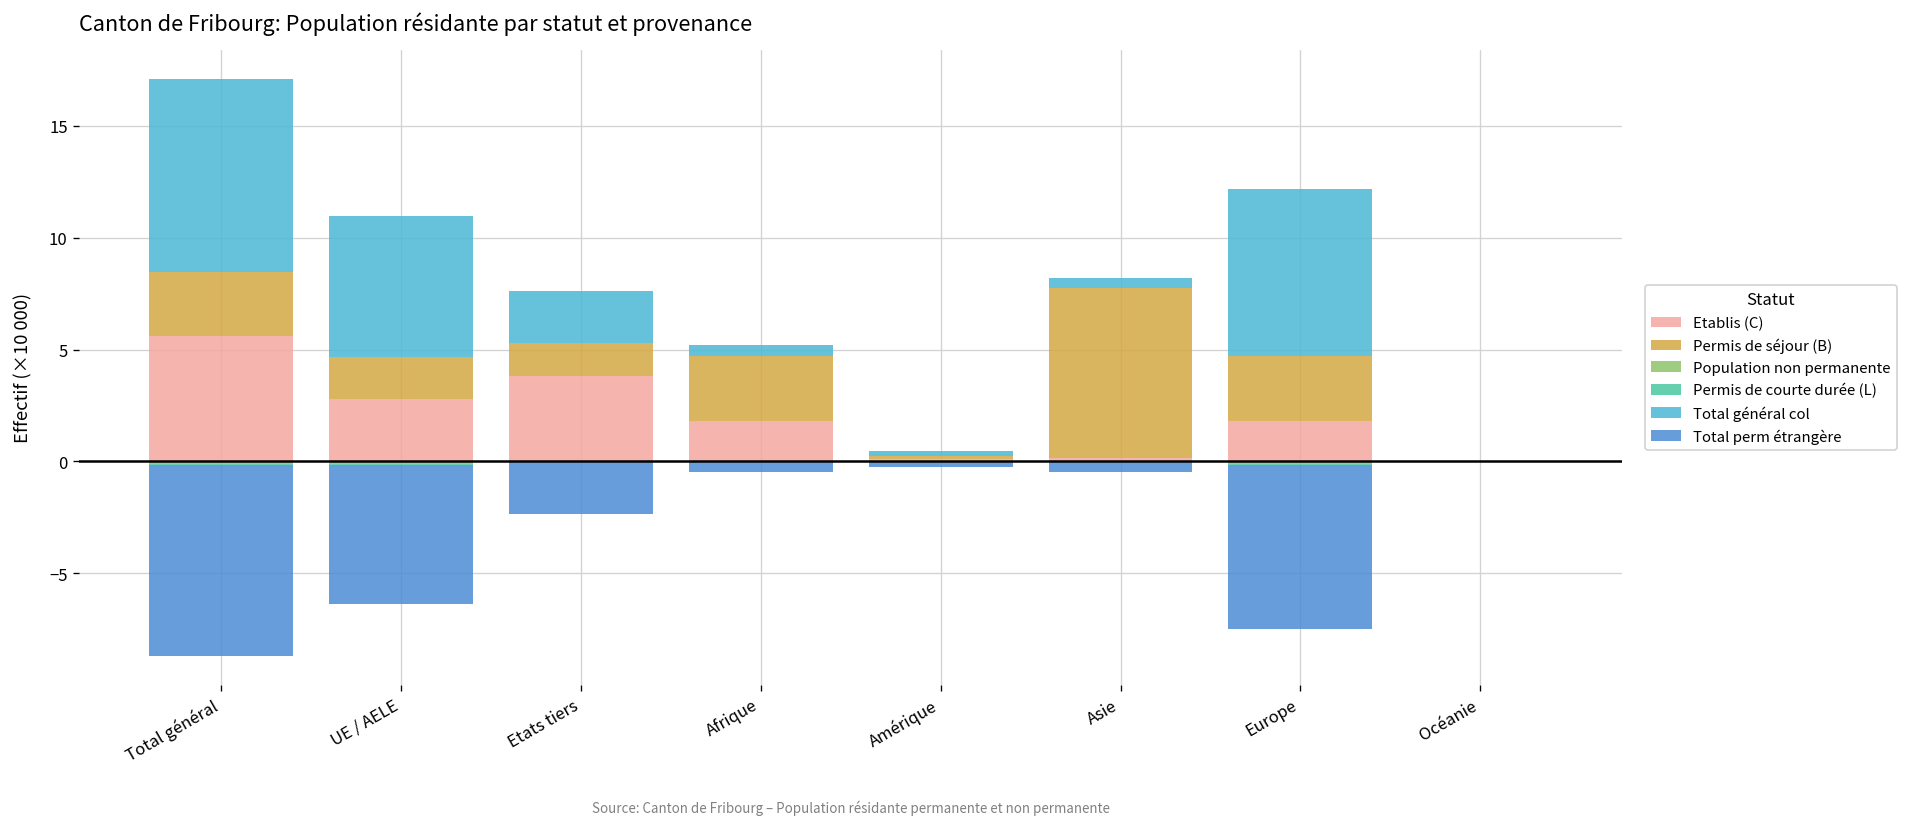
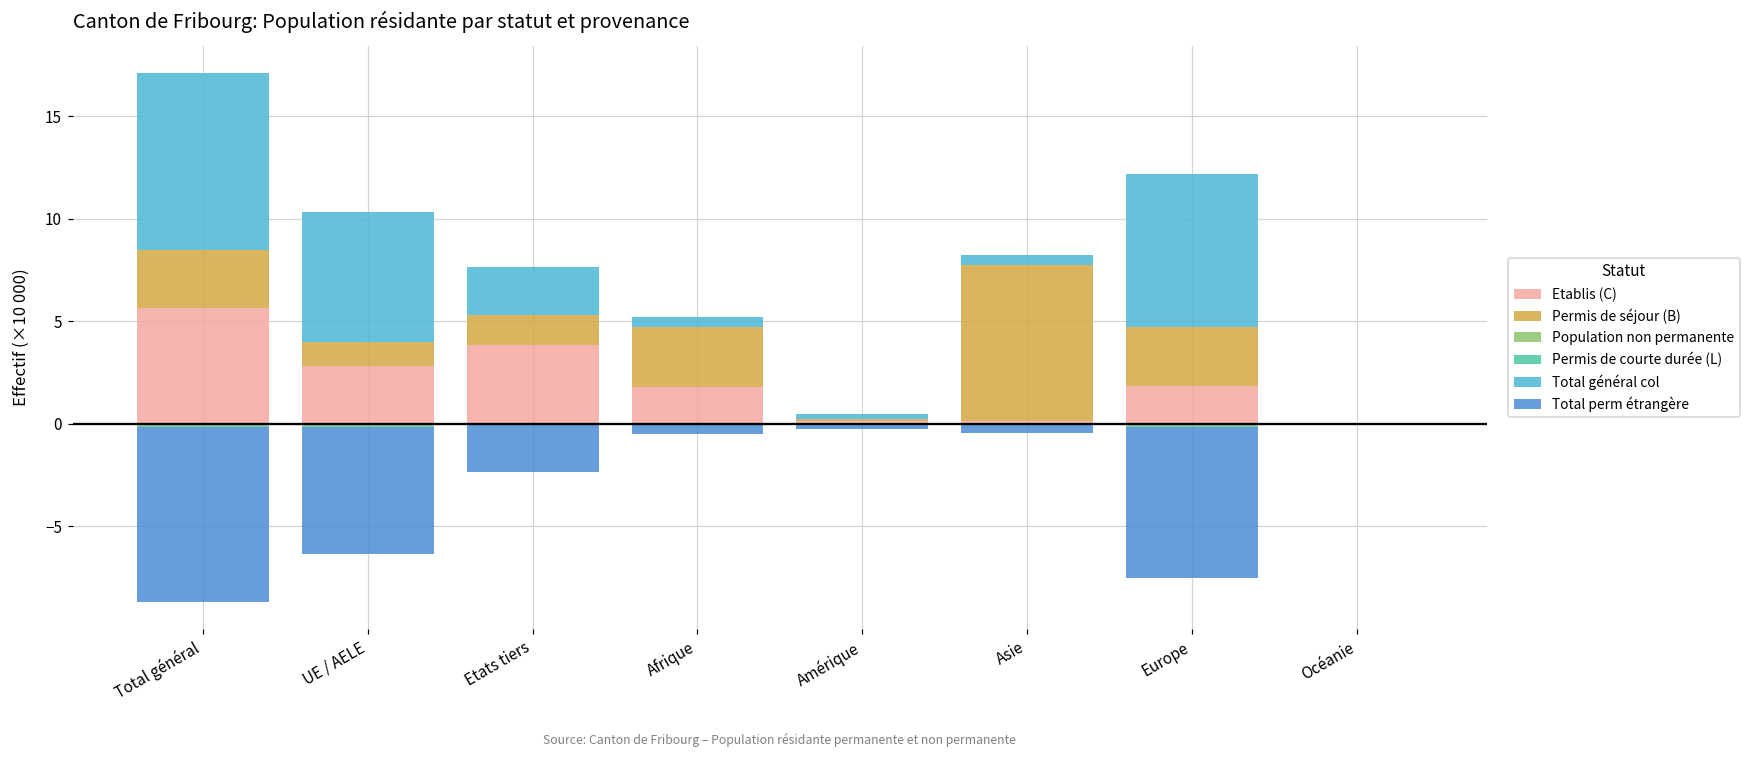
  {
    "Etablis (C)": {
      "Total général": 5.6,
      "UE / AELE": 2.8,
      "Etats tiers": 3.8,
      "Afrique": 1.8,
      "Asie": 0.1,
      "Europe": 1.8
    },
    "Permis de séjour (B)": {
      "Total général": 2.8,
-     "UE / AELE": 1.9,
+     "UE / AELE": 1.2,
      "Etats tiers": 1.5,
      "Afrique": 2.9,
      "Asie": 7.6,
      "Europe": 2.9
    }
  }
